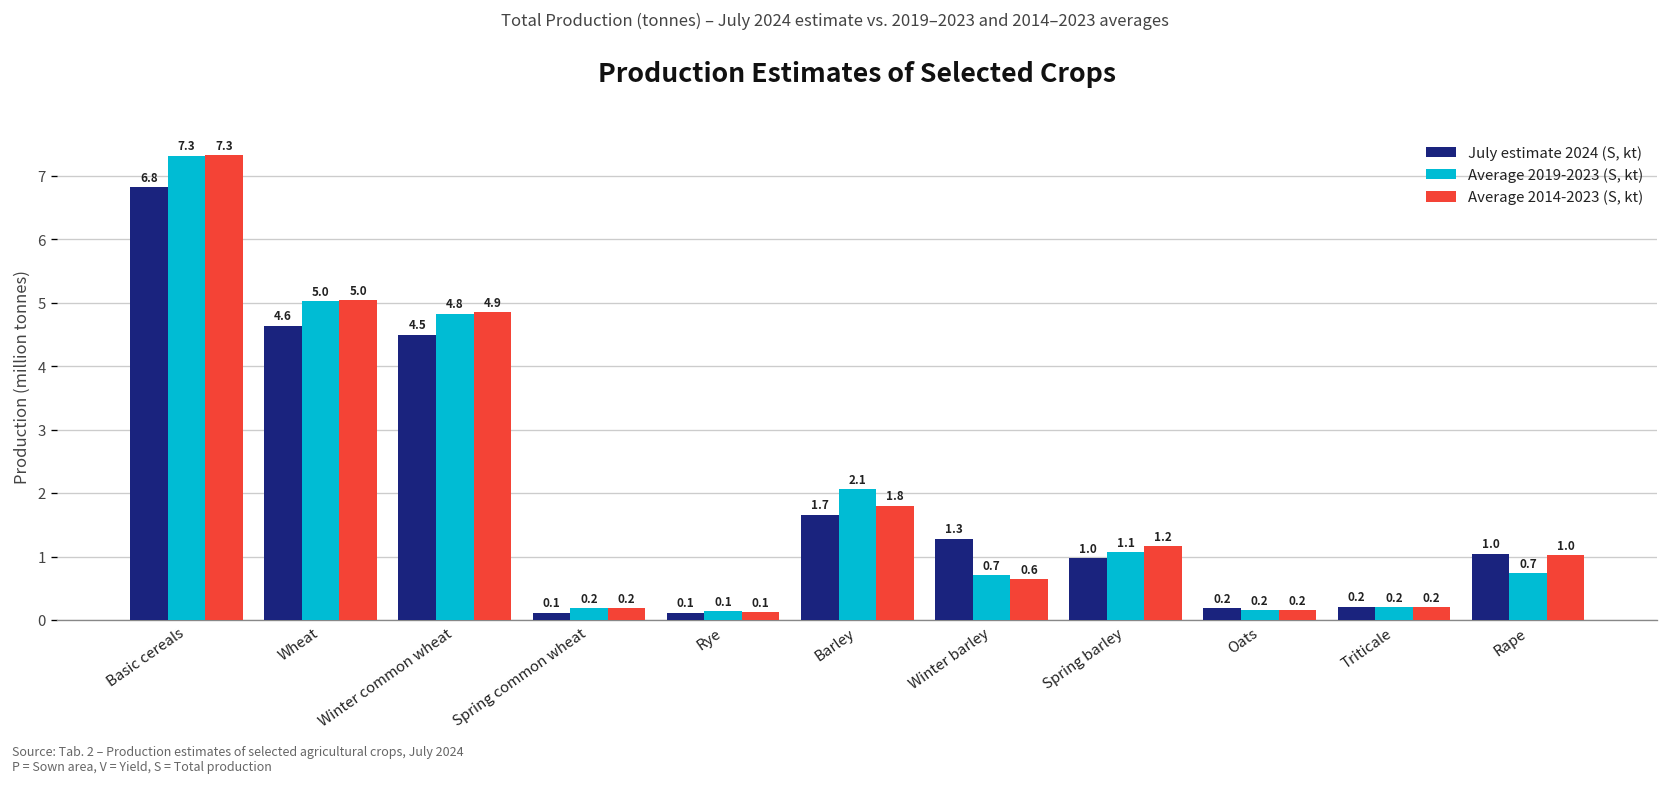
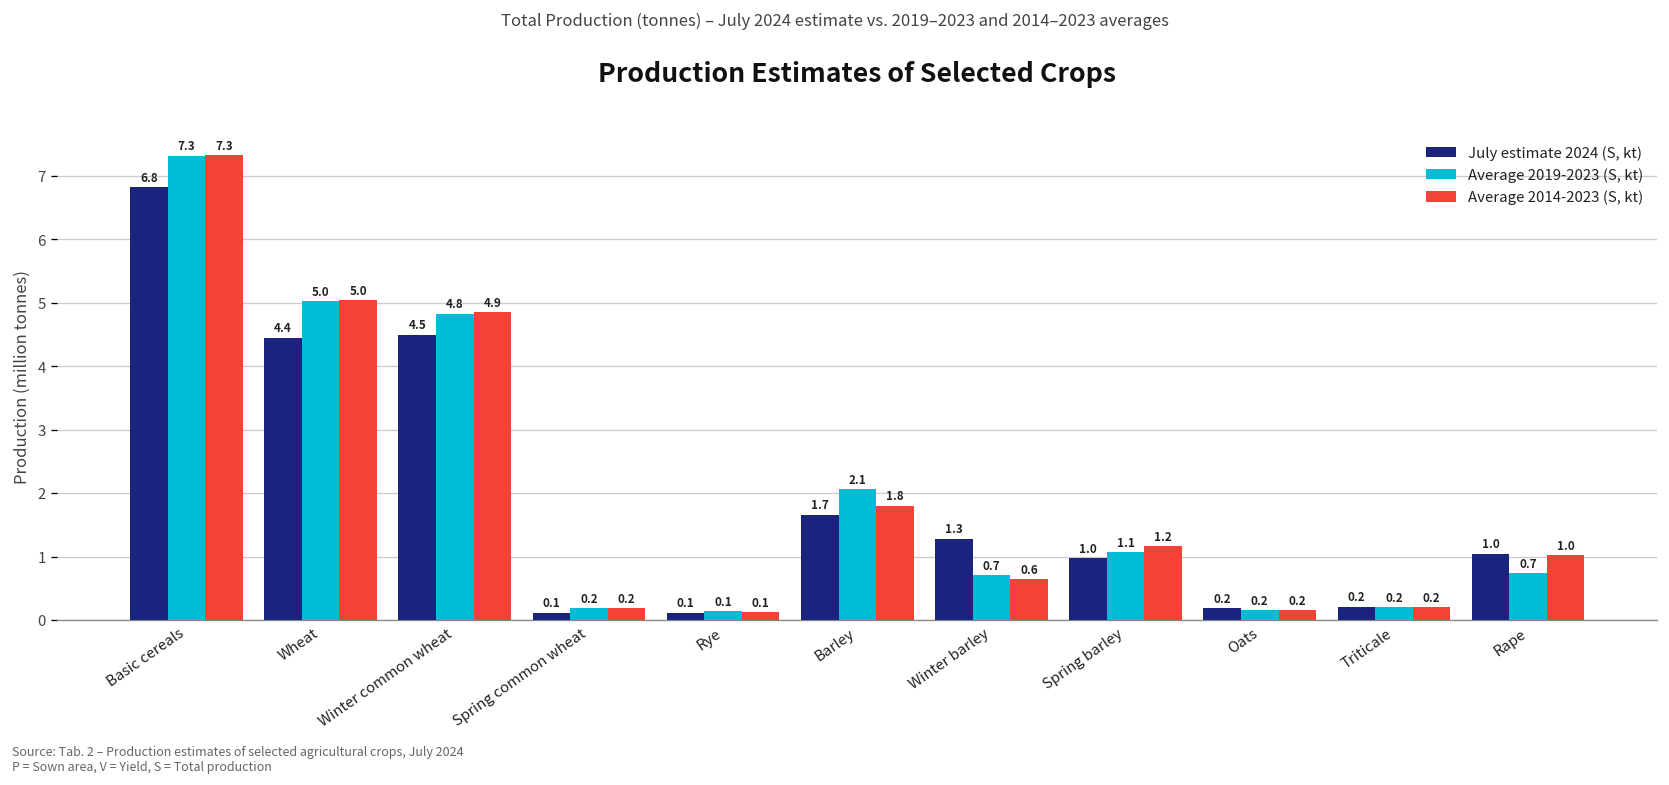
  {
    "July estimate 2024 (S, kt)": {
      "Basic cereals": 6.8,
-     "Wheat": 4.6,
+     "Wheat": 4.4,
      "Winter common wheat": 4.5,
      "Spring common wheat": 0.1,
      "Rye": 0.1,
      "Barley": 1.7,
      "Winter barley": 1.3,
      "Spring barley": 1.0,
      "Oats": 0.2,
      "Triticale": 0.2,
      "Rape": 1.0
    },
    "Average 2019-2023 (S, kt)": {
      "Basic cereals": 7.3,
      "Wheat": 5.0,
      "Winter common wheat": 4.8,
      "Spring common wheat": 0.2,
      "Rye": 0.1,
      "Barley": 2.1,
      "Winter barley": 0.7,
      "Spring barley": 1.1,
      "Oats": 0.2,
      "Triticale": 0.2,
      "Rape": 0.7
    },
    "Average 2014-2023 (S, kt)": {
      "Basic cereals": 7.3,
      "Wheat": 5.0,
      "Winter common wheat": 4.9,
      "Spring common wheat": 0.2,
      "Rye": 0.1,
      "Barley": 1.8,
      "Winter barley": 0.6,
      "Spring barley": 1.2,
      "Oats": 0.2,
      "Triticale": 0.2,
      "Rape": 1.0
    }
  }
